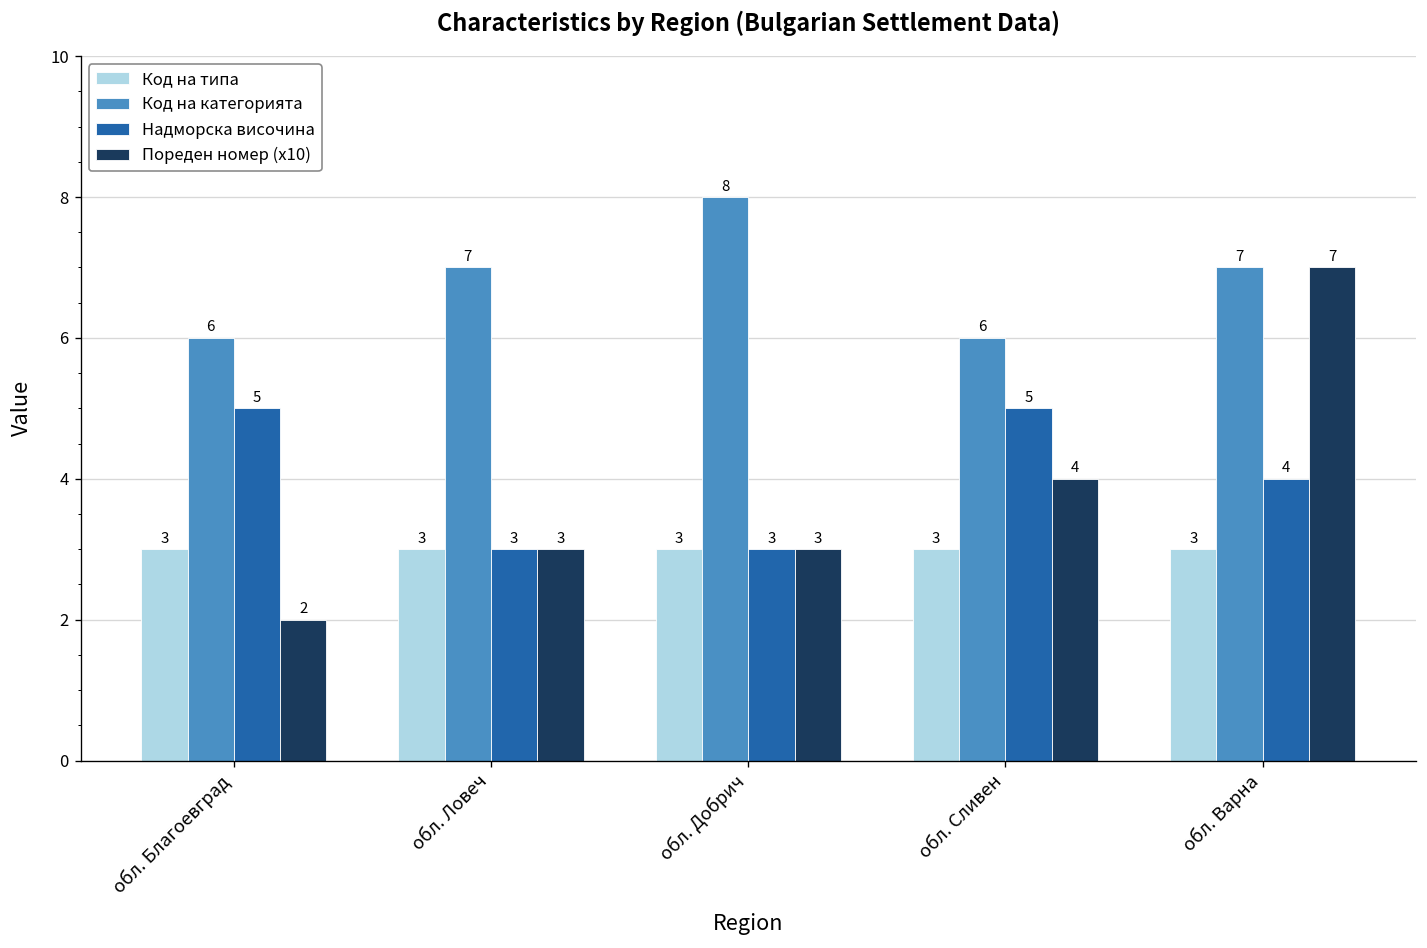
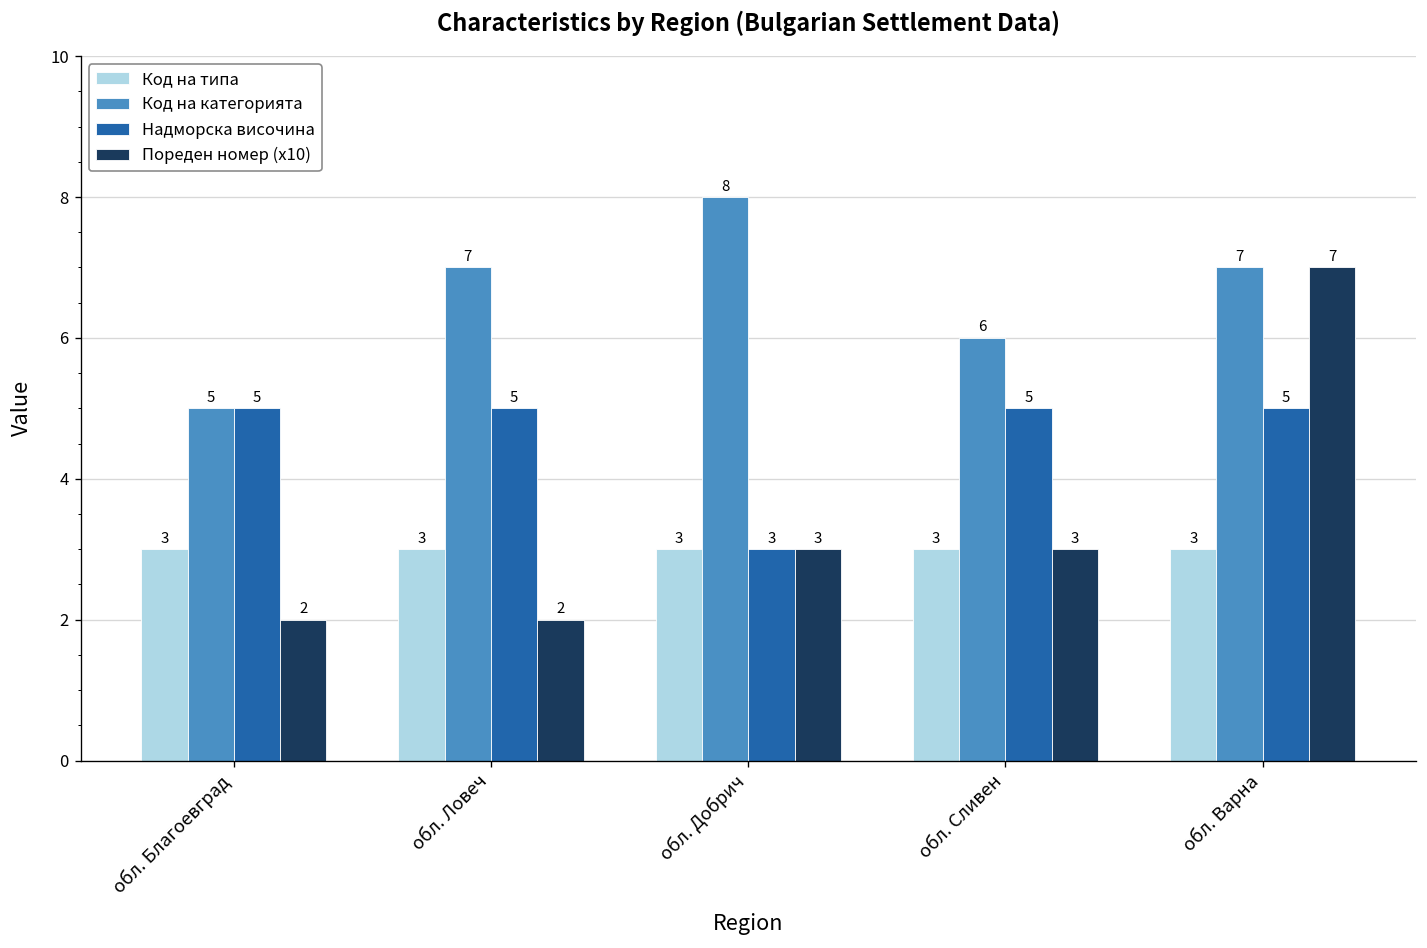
  {
    "Код на типа": {
      "обл. Благоевград": 3,
      "обл. Ловеч": 3,
      "обл. Добрич": 3,
      "обл. Сливен": 3,
      "обл. Варна": 3
    },
    "Код на категорията": {
-     "обл. Благоевград": 6,
+     "обл. Благоевград": 5,
      "обл. Ловеч": 7,
      "обл. Добрич": 8,
      "обл. Сливен": 6,
      "обл. Варна": 7
    },
    "Надморска височина": {
      "обл. Благоевград": 5,
-     "обл. Ловеч": 3,
+     "обл. Ловеч": 5,
      "обл. Добрич": 3,
      "обл. Сливен": 5,
-     "обл. Варна": 4
+     "обл. Варна": 5
    },
    "Пореден номер (x10)": {
      "обл. Благоевград": 2,
-     "обл. Ловеч": 3,
+     "обл. Ловеч": 2,
      "обл. Добрич": 3,
-     "обл. Сливен": 4,
+     "обл. Сливен": 3,
      "обл. Варна": 7
    }
  }
